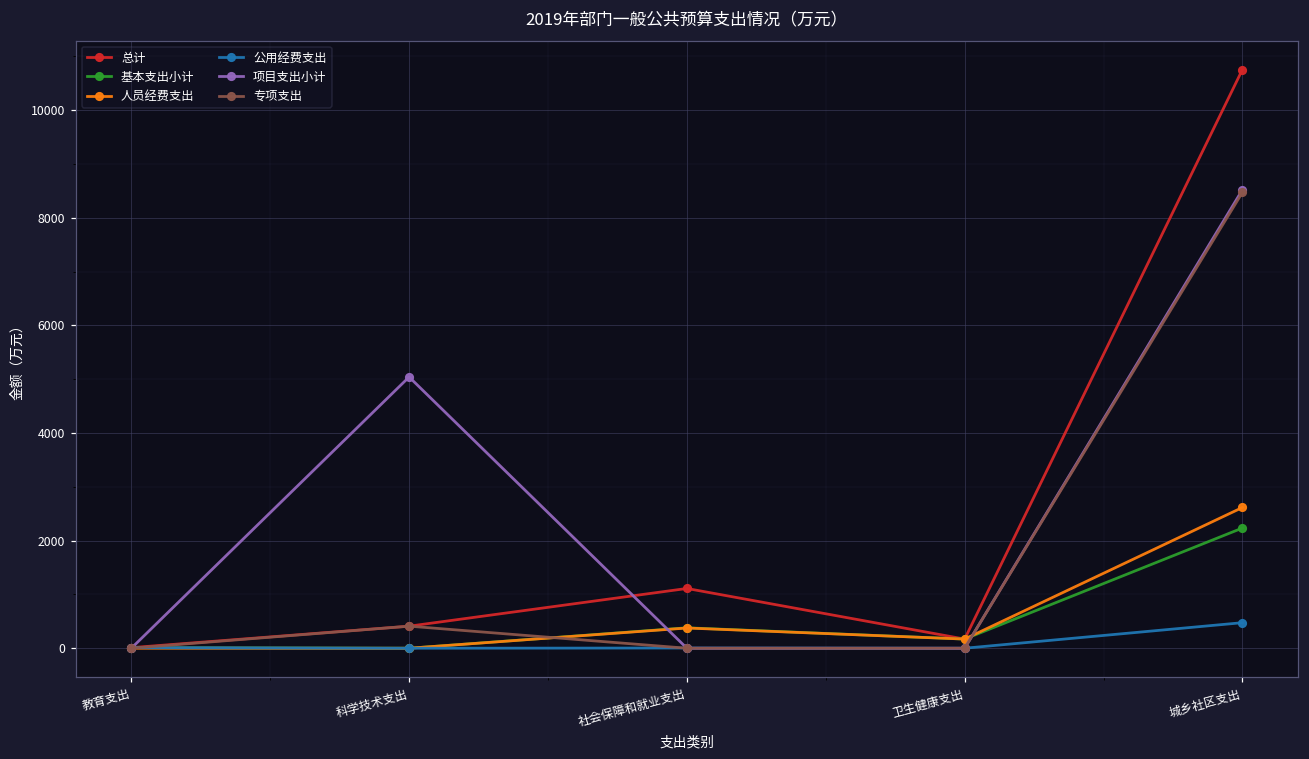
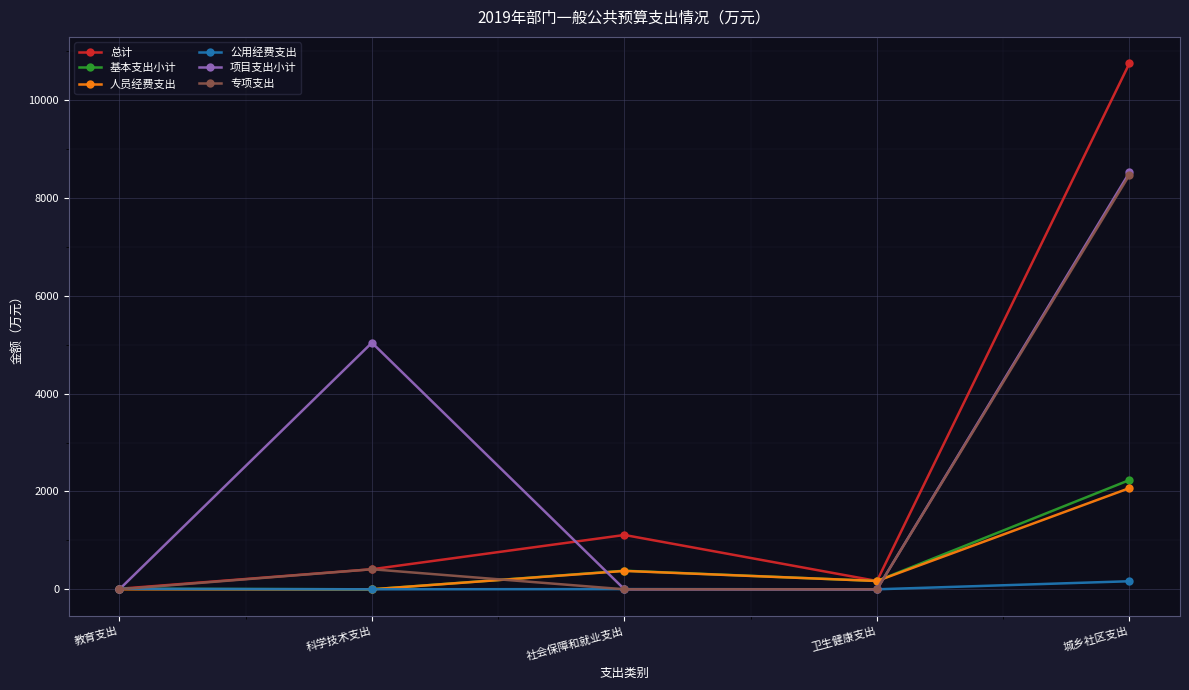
  {
    "总计": {
      "社会保障和就业支出": 1100,
      "城乡社区支出": 10800
    },
    "基本支出小计": {
      "城乡社区支出": 2200
    },
    "人员经费支出": {
-     "城乡社区支出": 2600
+     "城乡社区支出": 2100
    },
    "公用经费支出": {
-     "城乡社区支出": 500
+     "城乡社区支出": 200
    },
    "项目支出小计": {
      "科学技术支出": 5000
    }
  }
